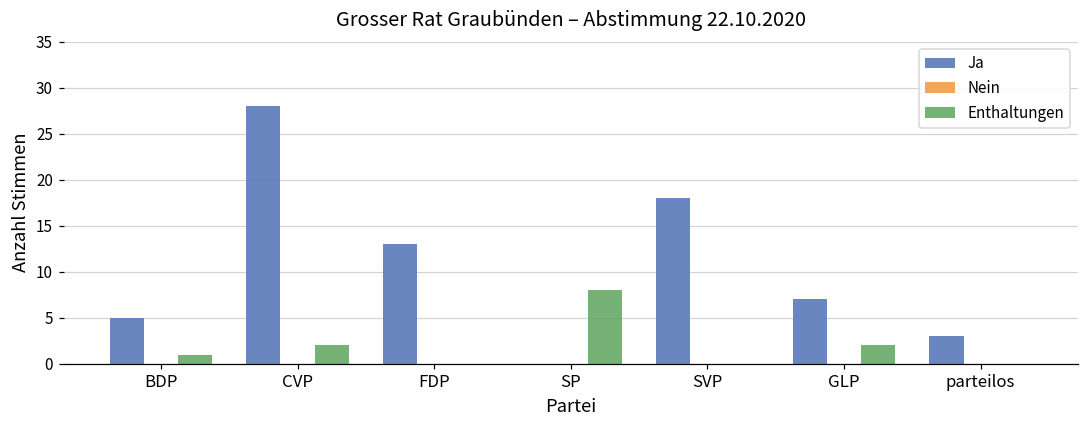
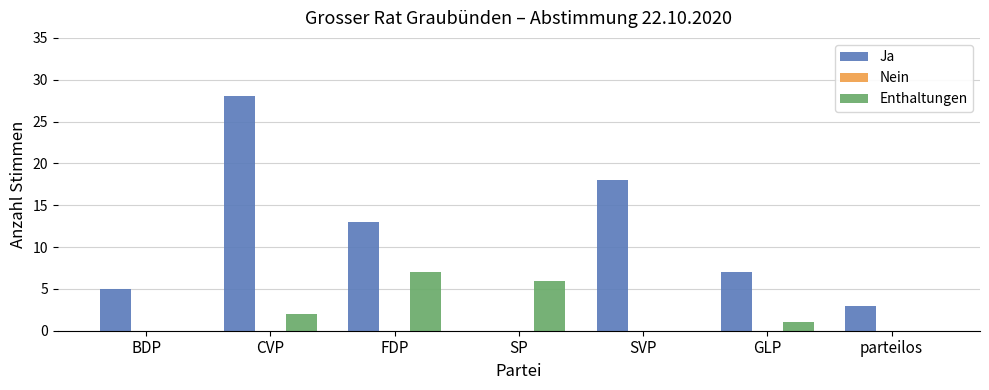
  {
    "Ja": {
      "BDP": 5,
      "CVP": 28,
      "FDP": 13,
      "SP": 0,
      "SVP": 18,
      "GLP": 7,
      "parteilos": 3
    },
    "Nein": {
      "BDP": 0,
      "CVP": 0,
      "FDP": 0,
      "SP": 0,
      "SVP": 0,
      "GLP": 0,
      "parteilos": 0
    },
    "Enthaltungen": {
-     "BDP": 1,
+     "BDP": 0,
      "CVP": 2,
-     "FDP": 0,
-     "SP": 8,
+     "FDP": 7,
+     "SP": 6,
      "SVP": 0,
-     "GLP": 2,
+     "GLP": 1,
      "parteilos": 0
    }
  }
